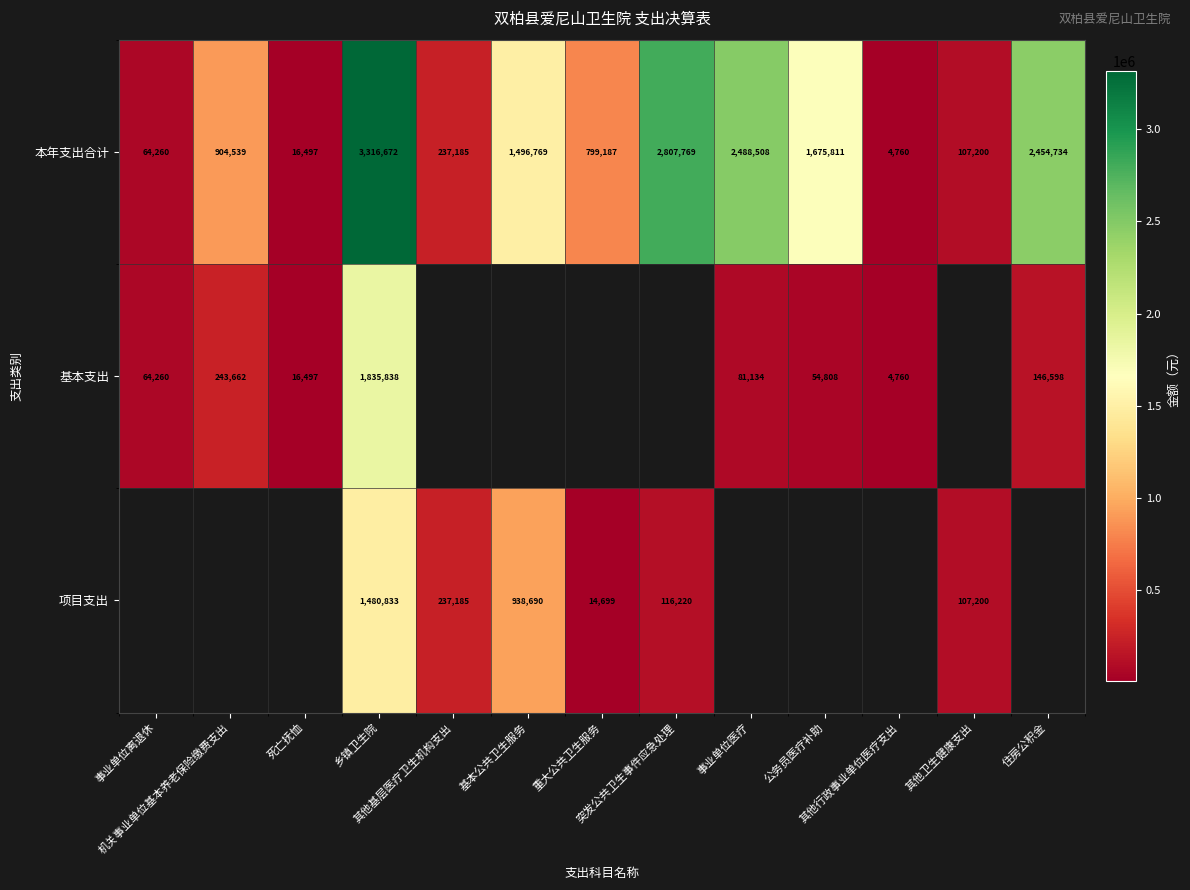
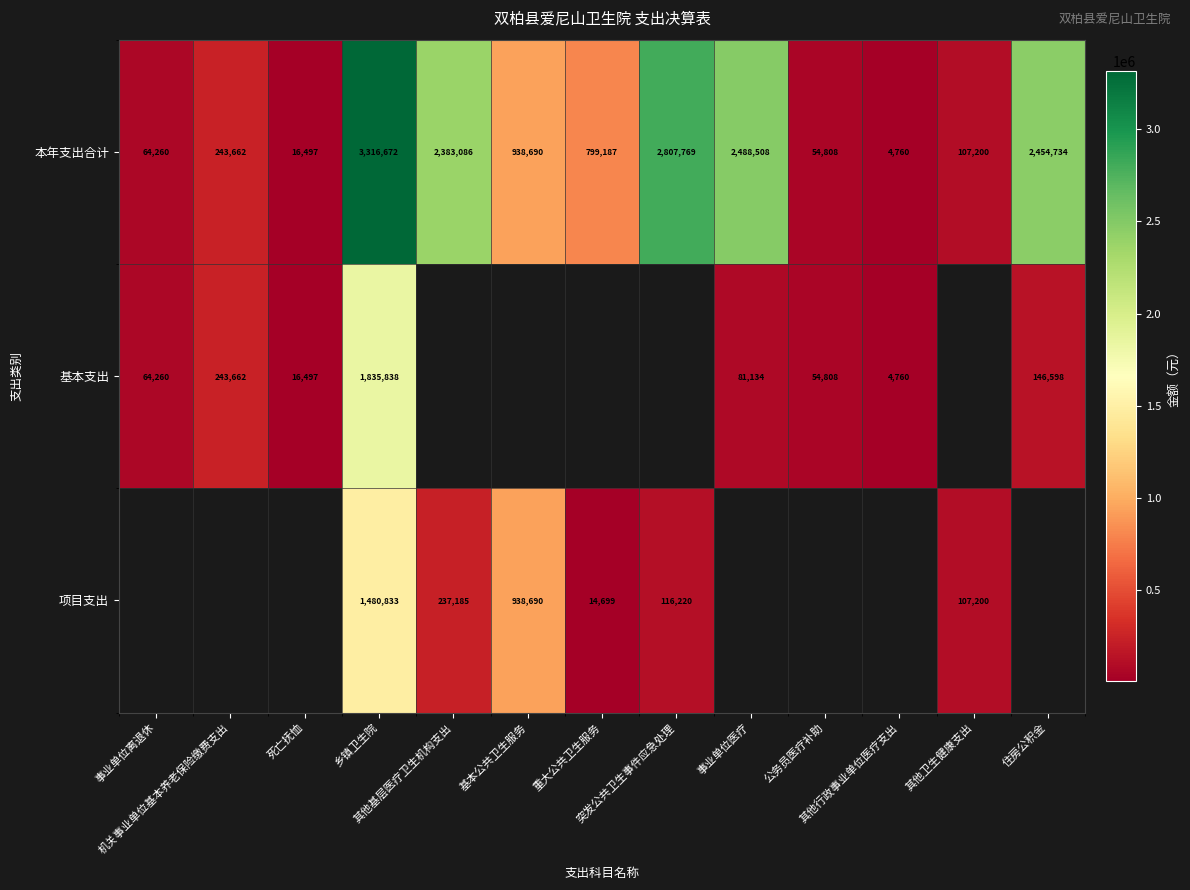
  {
    "本年支出合计": {
      "事业单位离退休": "64,260",
-     "机关事业单位基本养老保险缴费支出": "904,539",
+     "机关事业单位基本养老保险缴费支出": "243,662",
      "死亡抚恤": "16,497",
      "乡镇卫生院": "3,316,672",
-     "其他基层医疗卫生机构支出": "237,185",
-     "基本公共卫生服务": "1,496,769",
+     "其他基层医疗卫生机构支出": "2,383,086",
+     "基本公共卫生服务": "938,690",
      "重大公共卫生服务": "799,187",
      "突发公共卫生事件应急处理": "2,807,769",
      "事业单位医疗": "2,488,508",
-     "公务员医疗补助": "1,675,811",
+     "公务员医疗补助": "54,808",
      "其他行政事业单位医疗支出": "4,760",
      "其他卫生健康支出": "107,200",
      "住房公积金": "2,454,734"
    },
    "基本支出": {
      "事业单位离退休": "64,260",
      "机关事业单位基本养老保险缴费支出": "243,662",
      "死亡抚恤": "16,497",
      "乡镇卫生院": "1,835,838",
      "事业单位医疗": "81,134",
      "公务员医疗补助": "54,808",
      "其他行政事业单位医疗支出": "4,760",
      "住房公积金": "146,598"
    },
    "项目支出": {
      "乡镇卫生院": "1,480,833",
      "其他基层医疗卫生机构支出": "237,185",
      "基本公共卫生服务": "938,690",
      "重大公共卫生服务": "14,699",
      "突发公共卫生事件应急处理": "116,220",
      "其他卫生健康支出": "107,200"
    }
  }
